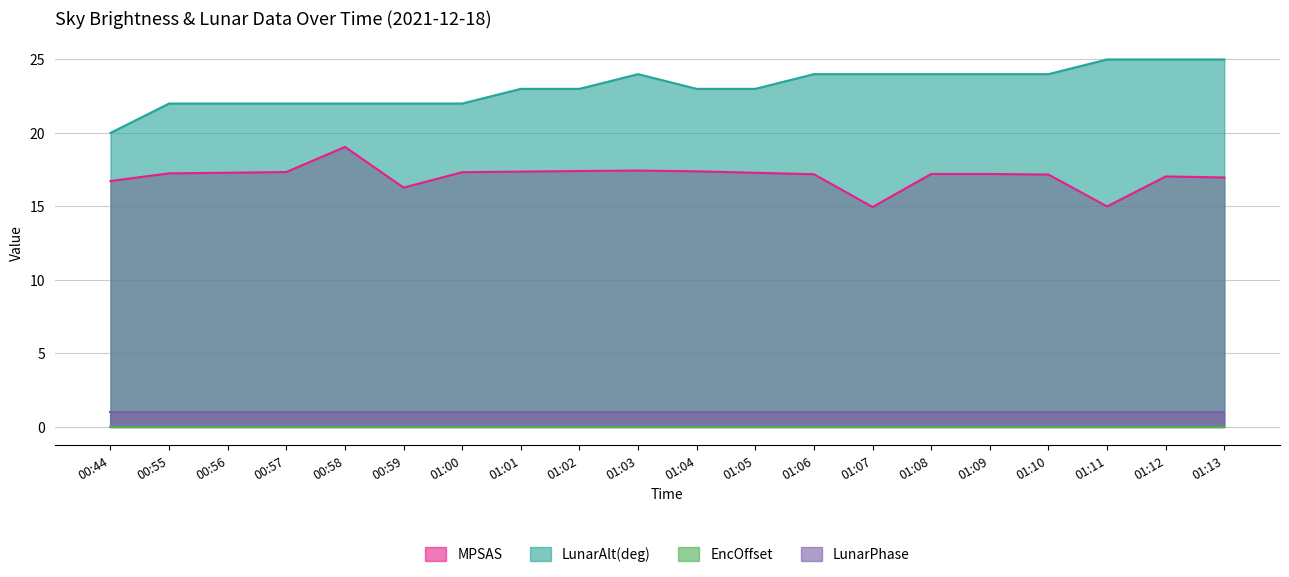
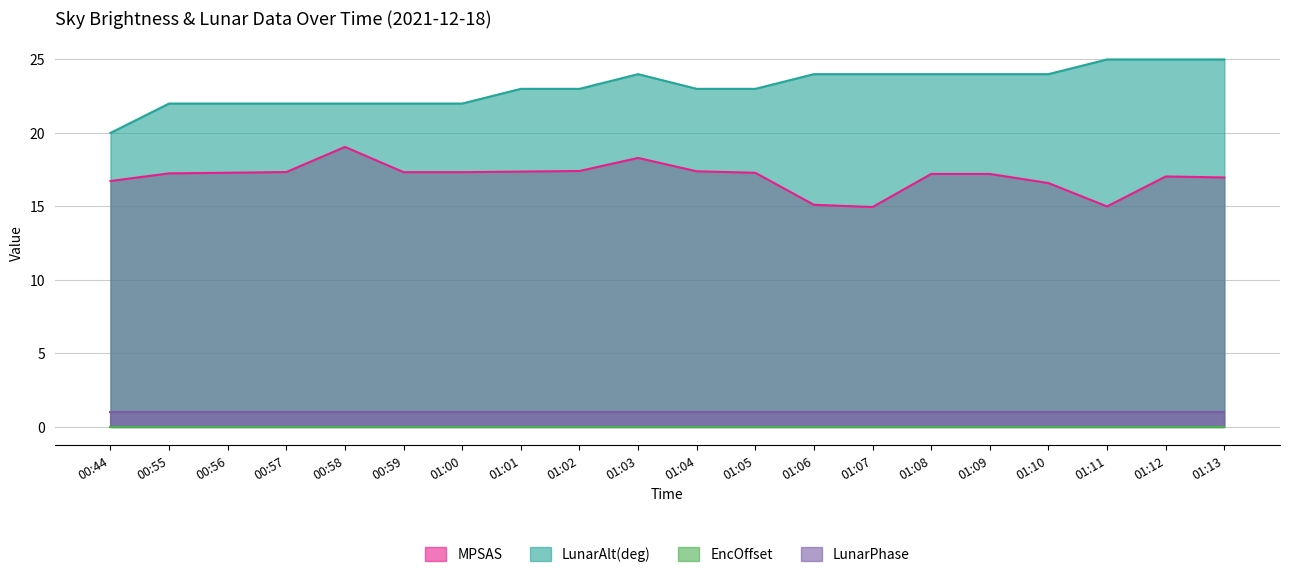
  {
    "MPSAS": {
      "00:44": 16.7,
      "00:55": 17.3,
      "00:56": 17.3,
      "00:57": 17.3,
      "00:58": 19.1,
-     "00:59": 16.3,
+     "00:59": 17.3,
      "01:00": 17.3,
      "01:01": 17.4,
      "01:02": 17.4,
-     "01:03": 17.4,
+     "01:03": 18.3,
      "01:04": 17.4,
      "01:05": 17.3,
-     "01:06": 17.2,
+     "01:06": 15.1,
      "01:07": 15.0,
      "01:08": 17.2,
      "01:09": 17.2,
-     "01:10": 17.2,
+     "01:10": 16.6,
      "01:11": 15.0,
      "01:12": 17.0,
      "01:13": 17.0
    },
    "LunarAlt(deg)": {
      "00:44": 20.0,
      "00:55": 22.0,
      "00:56": 22.0,
      "00:57": 22.0,
      "00:58": 22.0,
      "00:59": 22.0,
      "01:00": 22.0,
      "01:01": 23.0,
      "01:02": 23.0,
      "01:03": 24.0,
      "01:04": 23.0,
      "01:05": 23.0,
      "01:06": 24.0,
      "01:07": 24.0,
      "01:08": 24.0,
      "01:09": 24.0,
      "01:10": 24.0,
      "01:11": 25.0,
      "01:12": 25.0,
      "01:13": 25.0
    },
    "EncOffset": {
      "00:44": 0.0,
      "00:55": 0.0,
      "00:56": 0.0,
      "00:57": 0.0,
      "00:58": 0.0,
      "00:59": 0.0,
      "01:00": 0.0,
      "01:01": 0.0,
      "01:02": 0.0,
      "01:03": 0.0,
      "01:04": 0.0,
      "01:05": 0.0,
      "01:06": 0.0,
      "01:07": 0.0,
      "01:08": 0.0,
      "01:09": 0.0,
      "01:10": 0.0,
      "01:11": 0.0,
      "01:12": 0.0,
      "01:13": 0.0
    },
    "LunarPhase": {
      "00:44": 1.0,
      "00:55": 1.0,
      "00:56": 1.0,
      "00:57": 1.0,
      "00:58": 1.0,
      "00:59": 1.0,
      "01:00": 1.0,
      "01:01": 1.0,
      "01:02": 1.0,
      "01:03": 1.0,
      "01:04": 1.0,
      "01:05": 1.0,
      "01:06": 1.0,
      "01:07": 1.0,
      "01:08": 1.0,
      "01:09": 1.0,
      "01:10": 1.0,
      "01:11": 1.0,
      "01:12": 1.0,
      "01:13": 1.0
    }
  }
